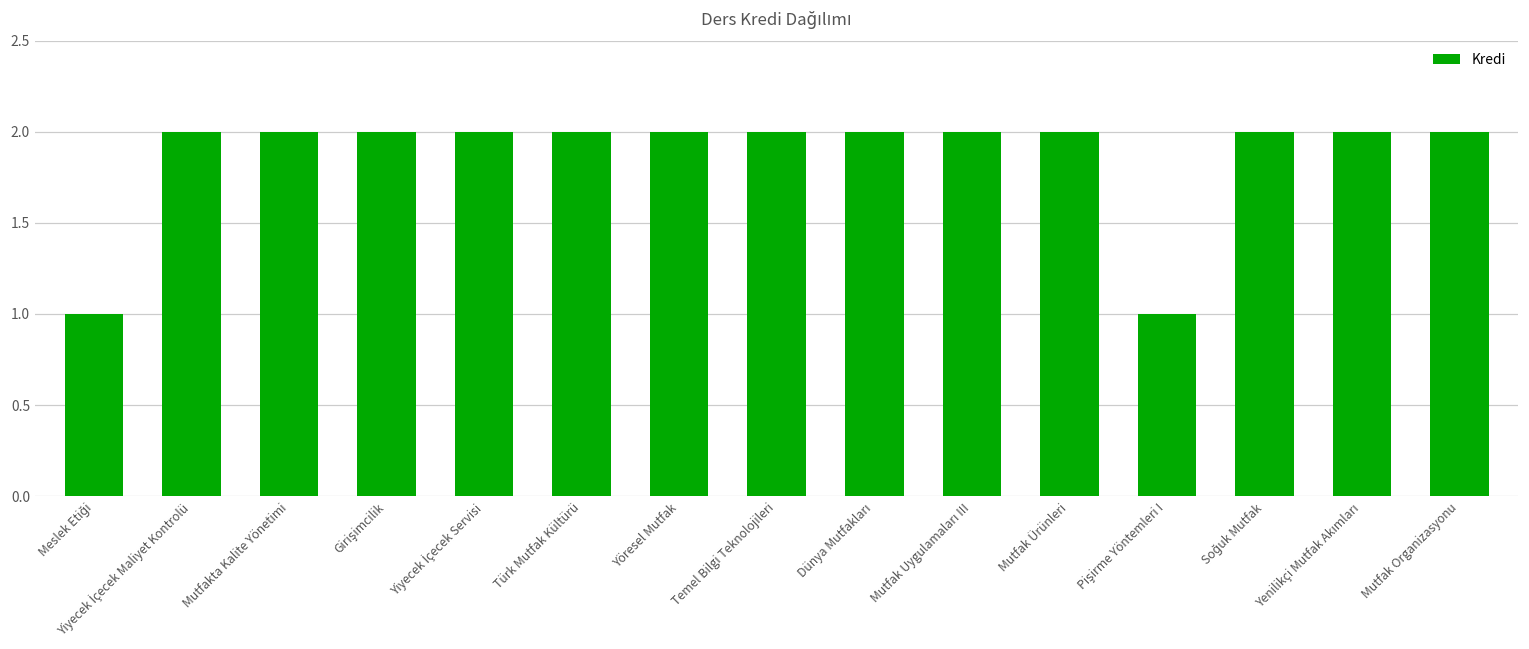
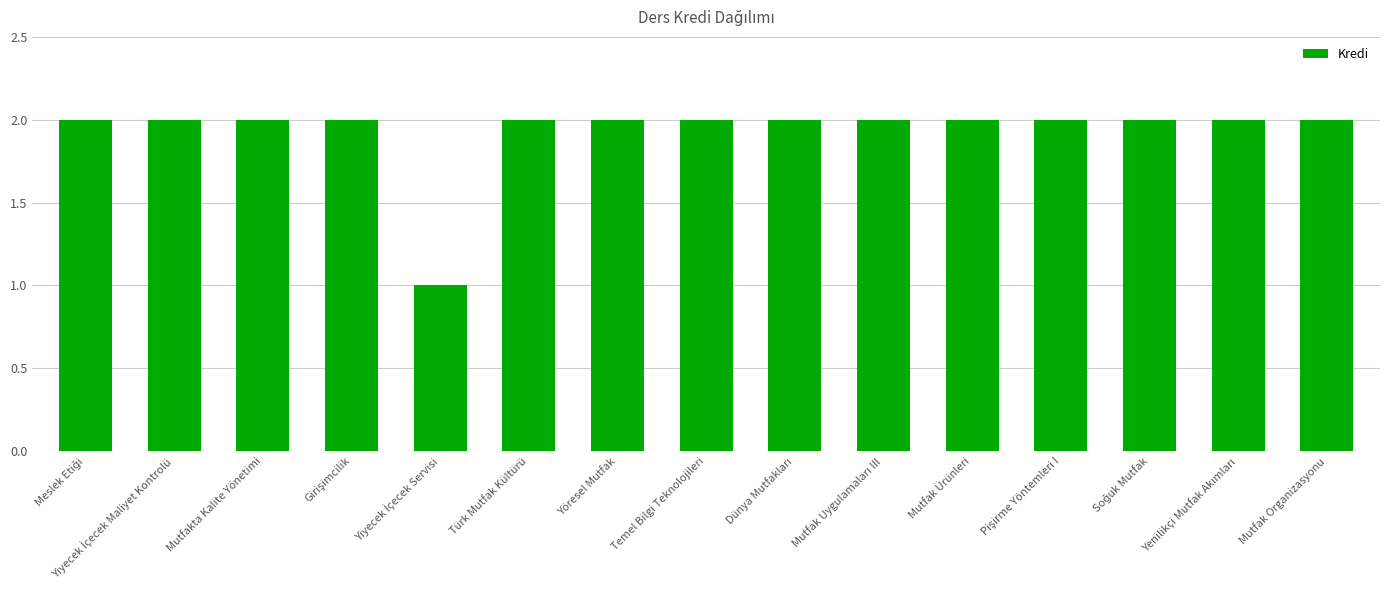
  {
-   "Meslek Etiği": 1,
+   "Meslek Etiği": 2,
    "Yiyecek İçecek Maliyet Kontrolü": 2,
    "Mutfakta Kalite Yönetimi": 2,
    "Girişimcilik": 2,
-   "Yiyecek İçecek Servisi": 2,
+   "Yiyecek İçecek Servisi": 1,
    "Türk Mutfak Kültürü": 2,
    "Yöresel Mutfak": 2,
    "Temel Bilgi Teknolojileri": 2,
    "Dünya Mutfakları": 2,
    "Mutfak Uygulamaları III": 2,
    "Mutfak Ürünleri": 2,
-   "Pişirme Yöntemleri I": 1,
+   "Pişirme Yöntemleri I": 2,
    "Soğuk Mutfak": 2,
    "Yenilikçi Mutfak Akımları": 2,
    "Mutfak Organizasyonu": 2
  }
